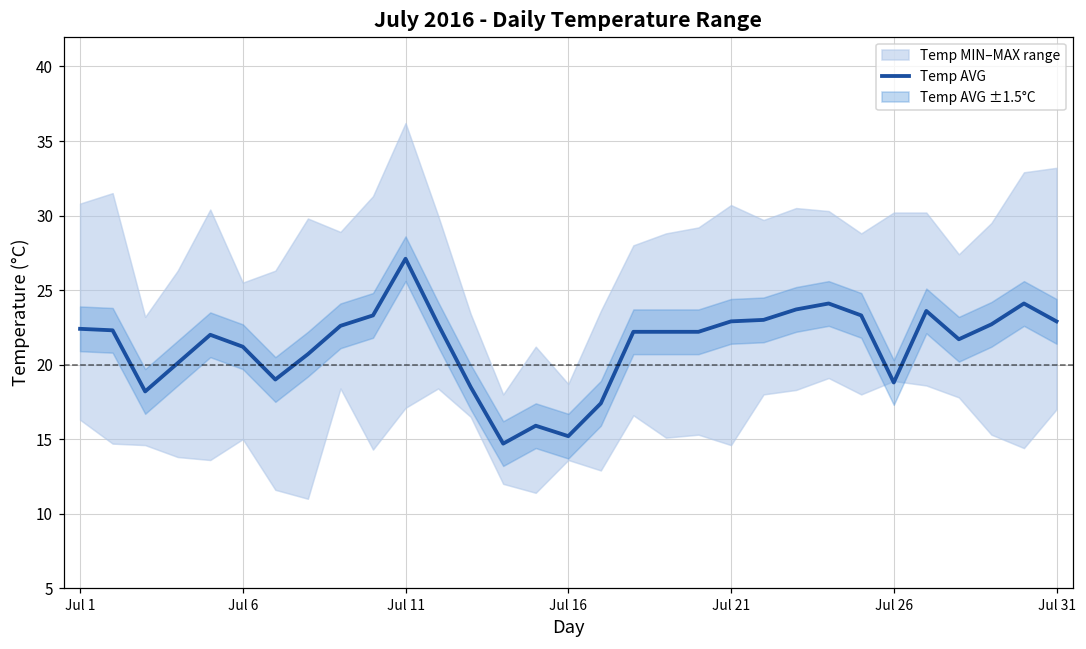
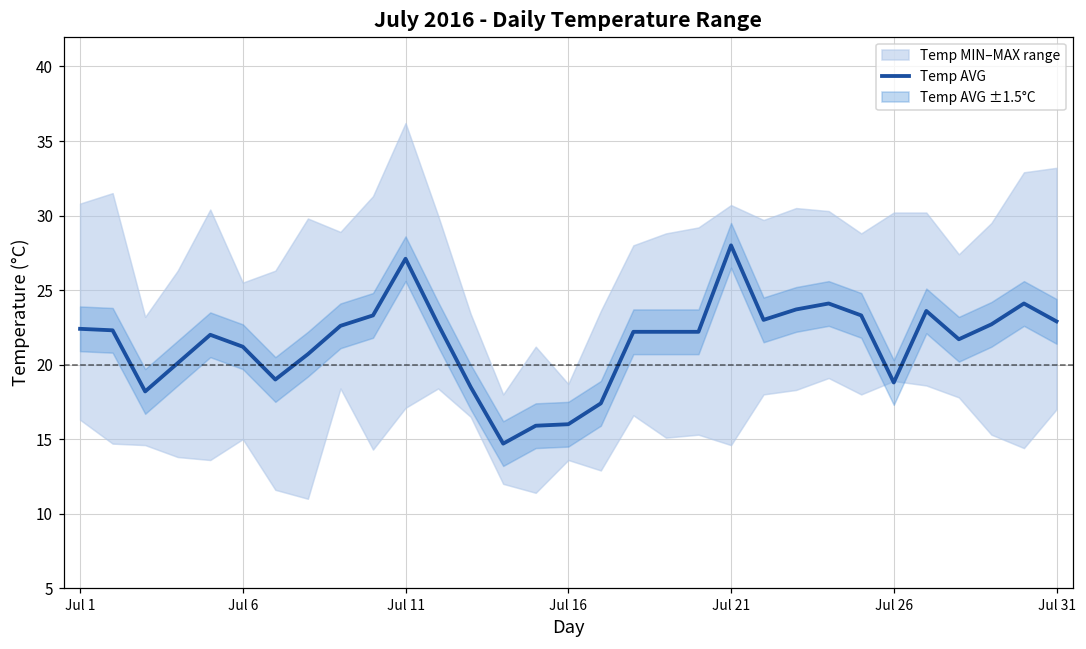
  {
    "Temp AVG": {
      "Jul 1": 22.4,
      "Jul 6": 21.2,
      "Jul 11": 27.1,
-     "Jul 16": 15.2,
-     "Jul 21": 22.9,
+     "Jul 16": 16.0,
+     "Jul 21": 28.0,
      "Jul 26": 18.8,
      "Jul 31": 22.9
    }
  }
